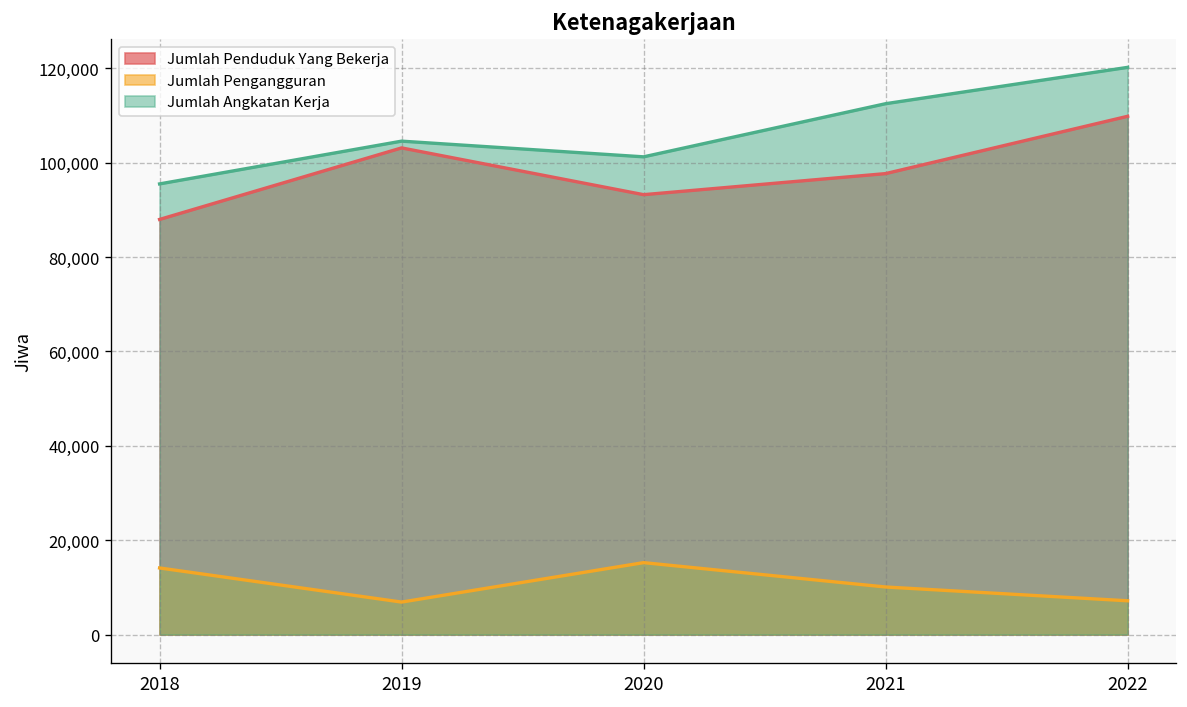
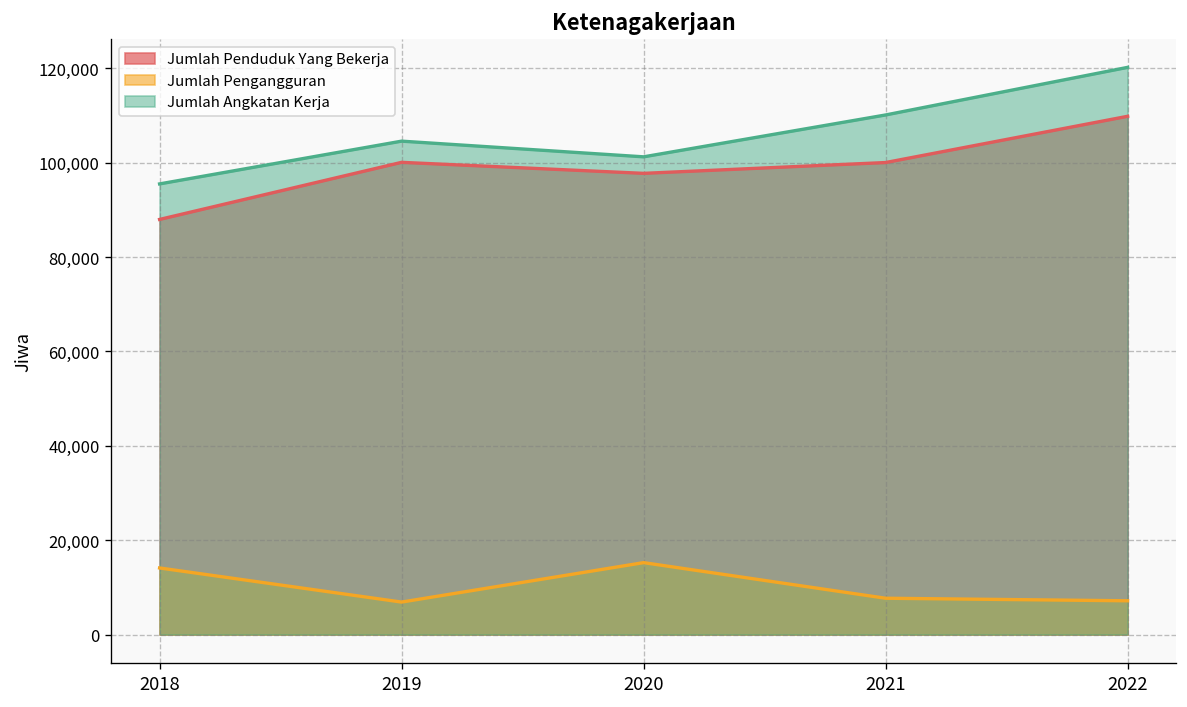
  {
    "Jumlah Penduduk Yang Bekerja": {
      "2018": "88,000",
-     "2019": "103,000",
-     "2020": "93,000",
-     "2021": "98,000",
+     "2019": "100,000",
+     "2020": "98,000",
+     "2021": "100,000",
      "2022": "110,000"
    },
    "Jumlah Pengangguran": {
      "2018": "14,000",
      "2019": "7,000",
      "2020": "15,000",
-     "2021": "10,000",
+     "2021": "8,000",
      "2022": "7,000"
    },
    "Jumlah Angkatan Kerja": {
      "2018": "96,000",
      "2019": "105,000",
      "2020": "101,000",
-     "2021": "113,000",
+     "2021": "110,000",
      "2022": "120,000"
    }
  }
